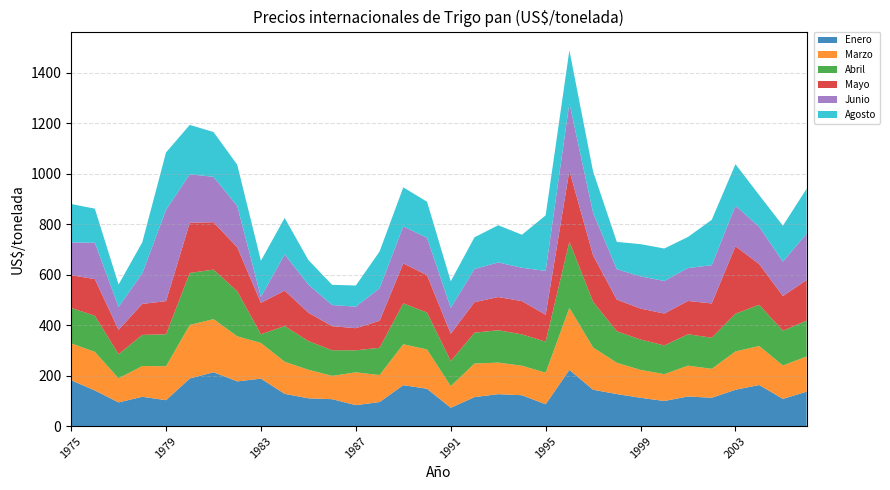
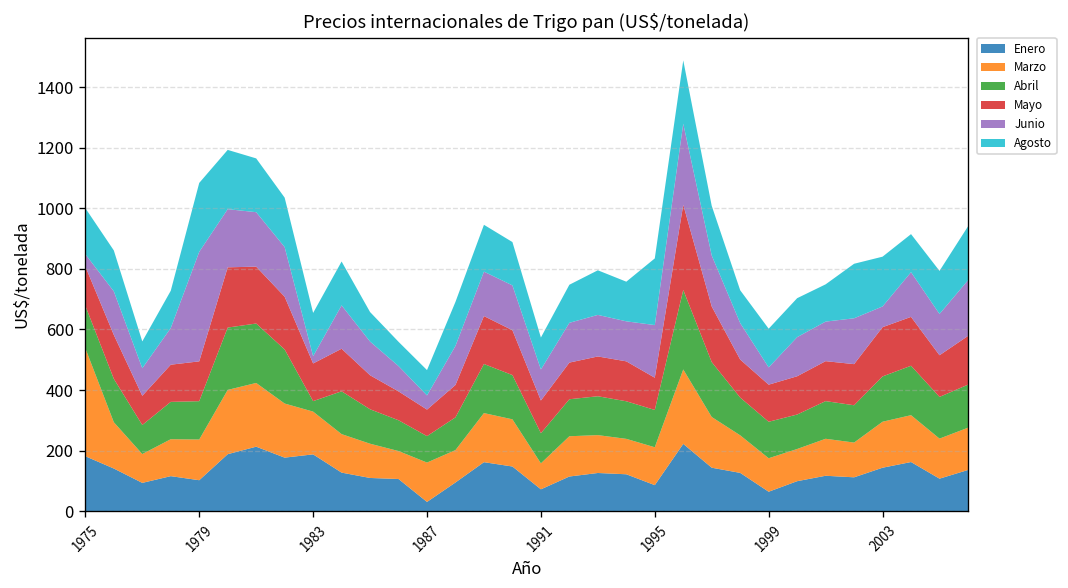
  {
    "Enero": {
      "1975": 180,
      "1979": 100,
      "1983": 190,
-     "1987": 80,
+     "1987": 30,
      "1991": 70,
      "1995": 90,
-     "1999": 110,
+     "1999": 60,
      "2003": 140
    },
    "Marzo": {
-     "1975": 150,
+     "1975": 360,
      "1979": 130,
      "1983": 140,
      "1987": 130,
      "1991": 90,
      "1995": 130,
      "1999": 110,
      "2003": 150
    },
    "Abril": {
      "1975": 140,
      "1979": 130,
      "1983": 30,
      "1987": 90,
      "1991": 100,
      "1995": 120,
      "1999": 120,
      "2003": 150
    },
    "Mayo": {
      "1975": 130,
      "1979": 130,
      "1983": 120,
      "1987": 90,
      "1991": 110,
      "1995": 110,
      "1999": 120,
-     "2003": 270
+     "2003": 160
    },
    "Junio": {
-     "1975": 130,
+     "1975": 40,
      "1979": 360,
      "1983": 20,
-     "1987": 90,
+     "1987": 50,
      "1991": 100,
      "1995": 170,
-     "1999": 130,
-     "2003": 160
+     "1999": 60,
+     "2003": 70
    },
    "Agosto": {
      "1975": 150,
      "1979": 230,
      "1983": 140,
      "1987": 80,
      "1991": 110,
      "1995": 220,
      "1999": 130,
      "2003": 160
    }
  }
